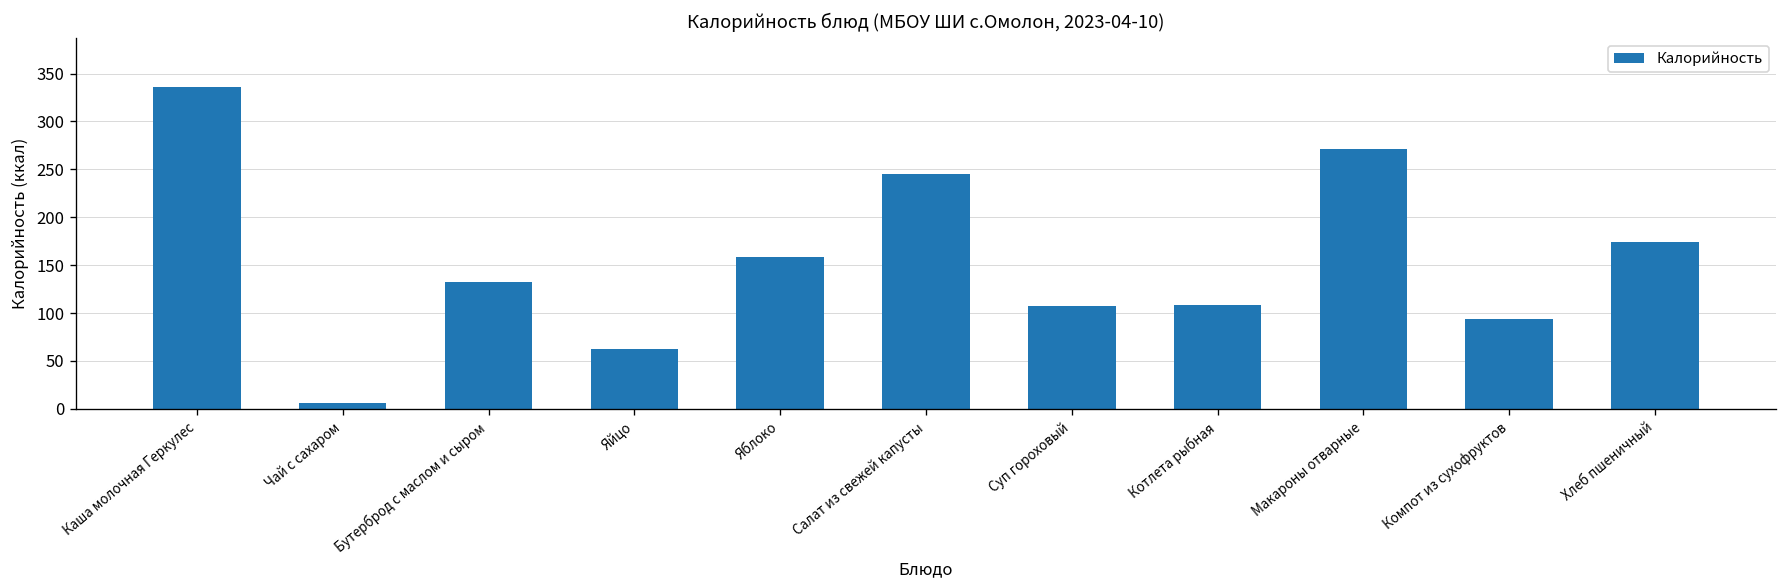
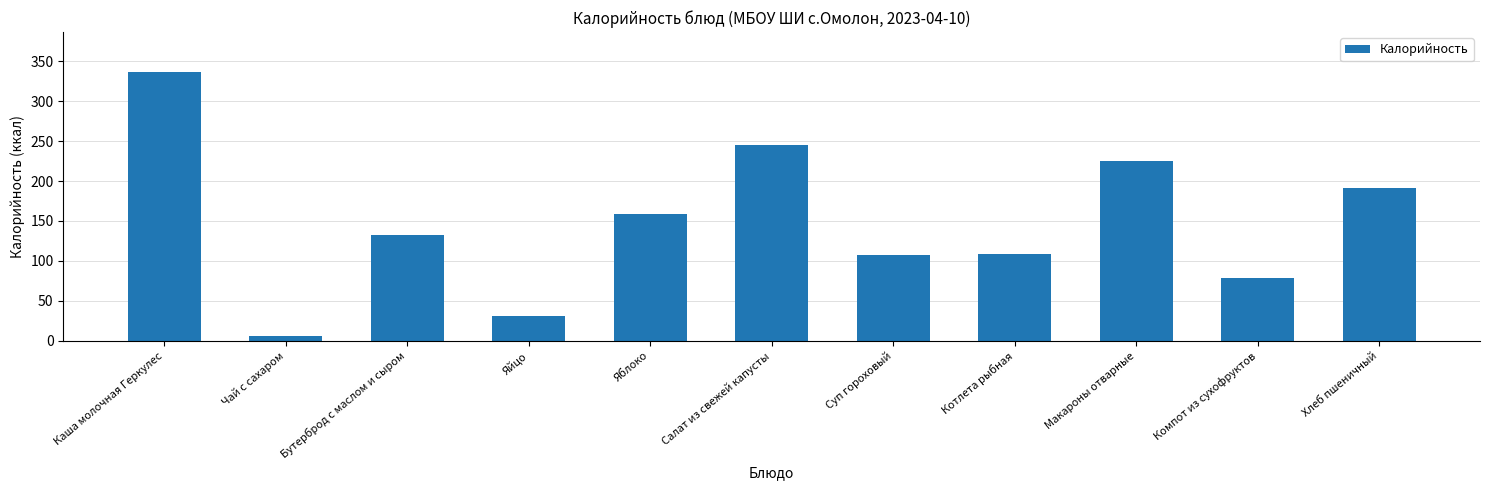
  {
    "Каша молочная Геркулес": 340,
    "Чай с сахаром": 10,
    "Бутерброд с маслом и сыром": 130,
-   "Яйцо": 60,
+   "Яйцо": 30,
    "Яблоко": 160,
    "Салат из свежей капусты": 250,
    "Суп гороховый": 110,
    "Котлета рыбная": 110,
-   "Макароны отварные": 270,
-   "Компот из сухофруктов": 90,
-   "Хлеб пшеничный": 170
+   "Макароны отварные": 220,
+   "Компот из сухофруктов": 80,
+   "Хлеб пшеничный": 190
  }
